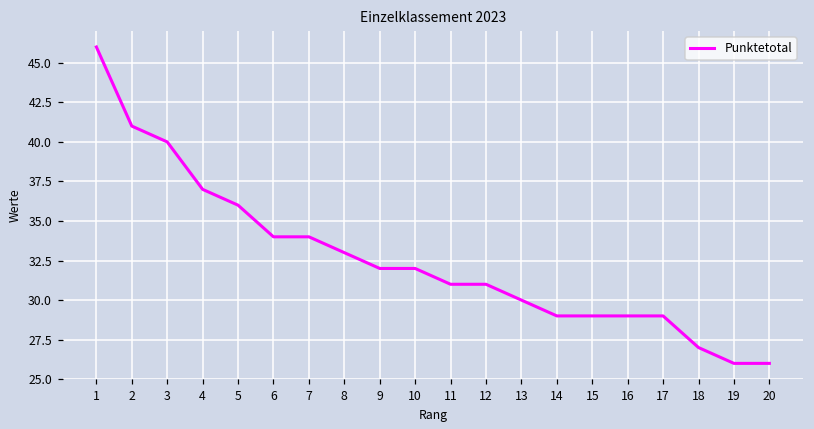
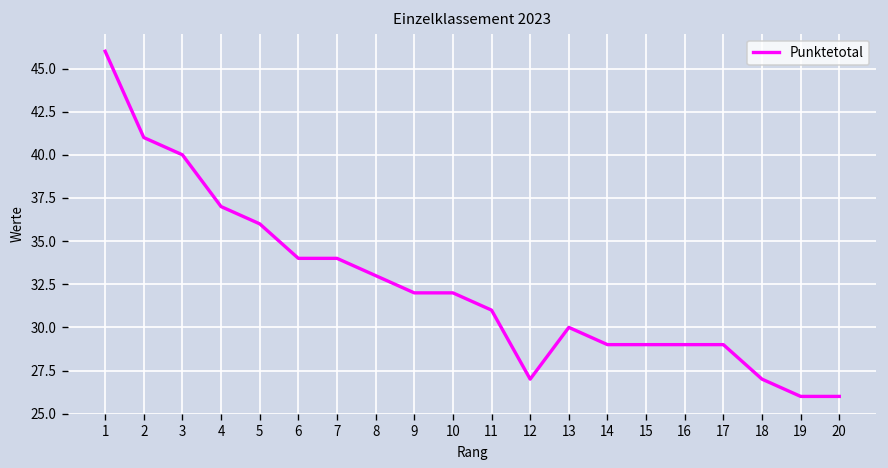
  {
    "1": 46,
    "2": 41,
    "3": 40,
    "4": 37,
    "5": 36,
    "6": 34,
    "7": 34,
    "8": 33,
    "9": 32,
    "10": 32,
    "11": 31,
-   "12": 31,
+   "12": 27,
    "13": 30,
    "14": 29,
    "15": 29,
    "16": 29,
    "17": 29,
    "18": 27,
    "19": 26,
    "20": 26
  }
